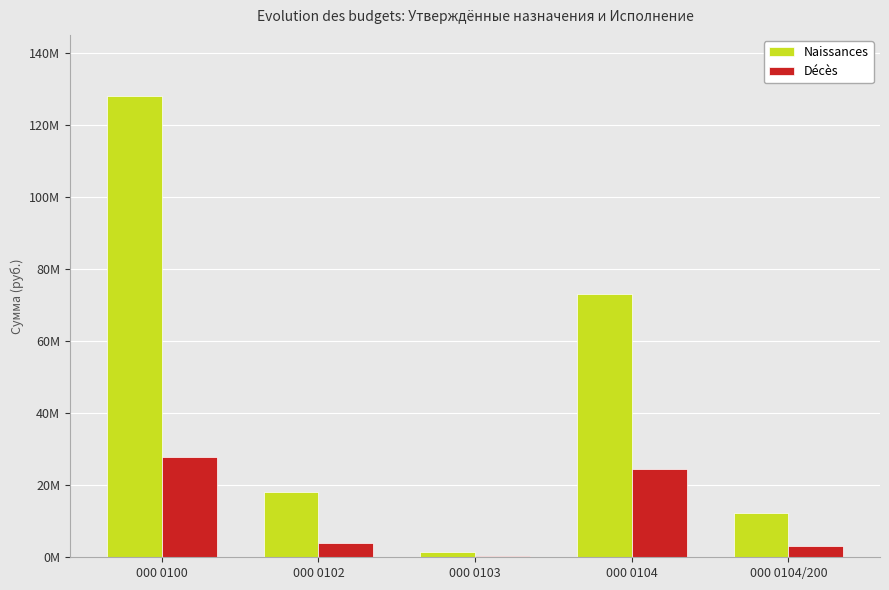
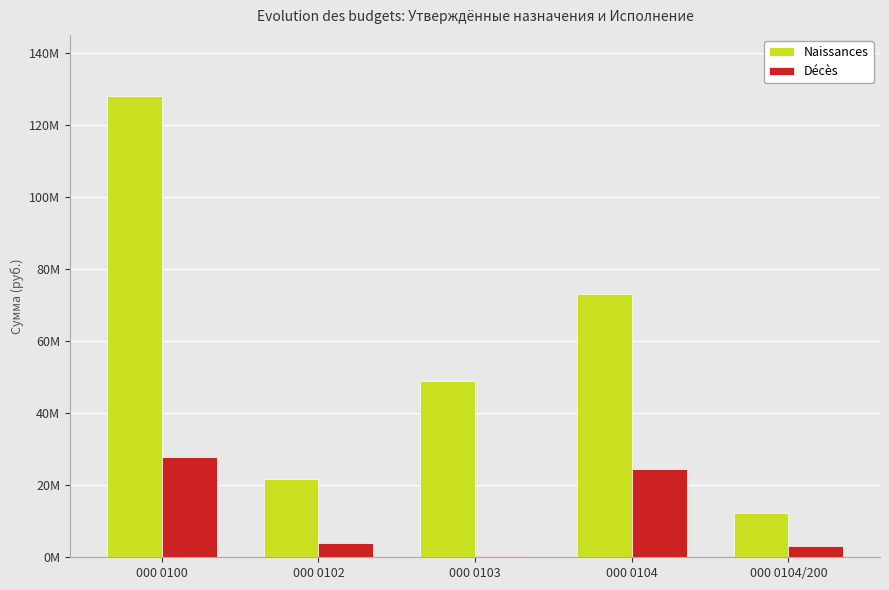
  {
    "Naissances": {
      "000 0100": 128000000,
-     "000 0102": 18000000,
-     "000 0103": 1000000,
+     "000 0102": 22000000,
+     "000 0103": 49000000,
      "000 0104": 73000000,
      "000 0104/200": 12000000
    },
    "Décès": {
      "000 0100": 28000000,
      "000 0102": 4000000,
      "000 0104": 24000000,
      "000 0104/200": 3000000
    }
  }
